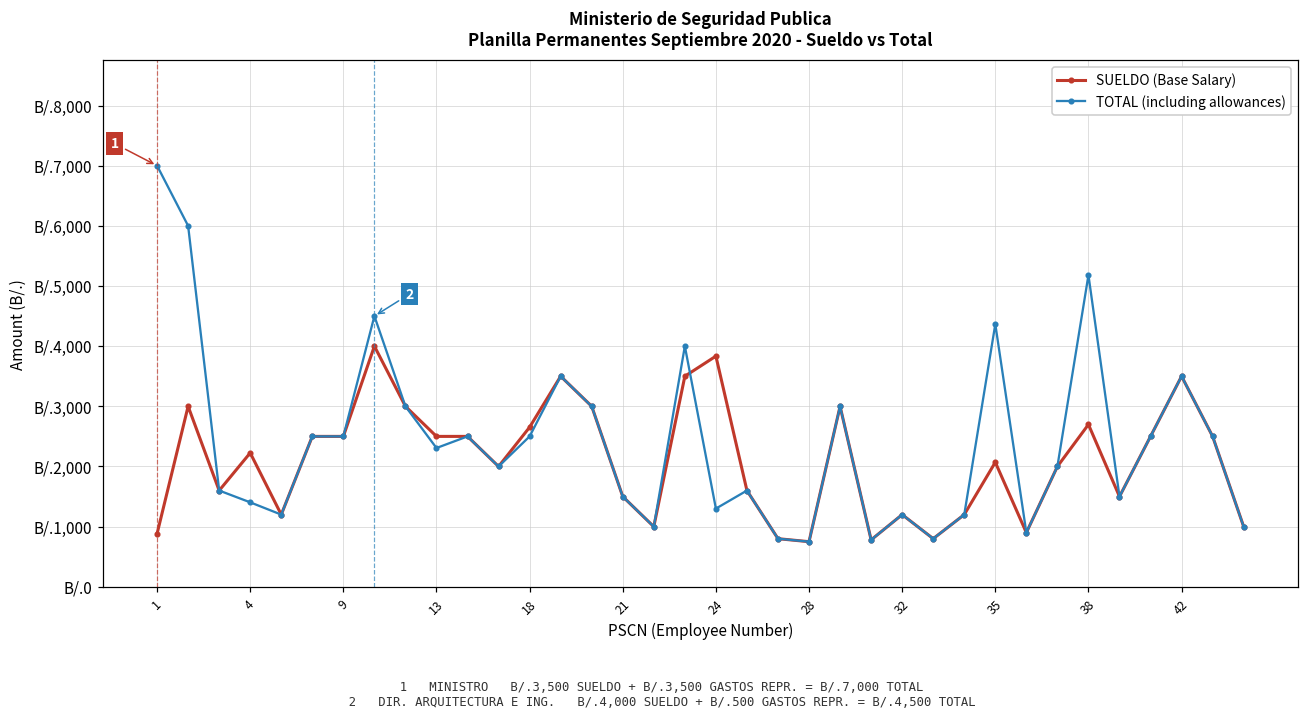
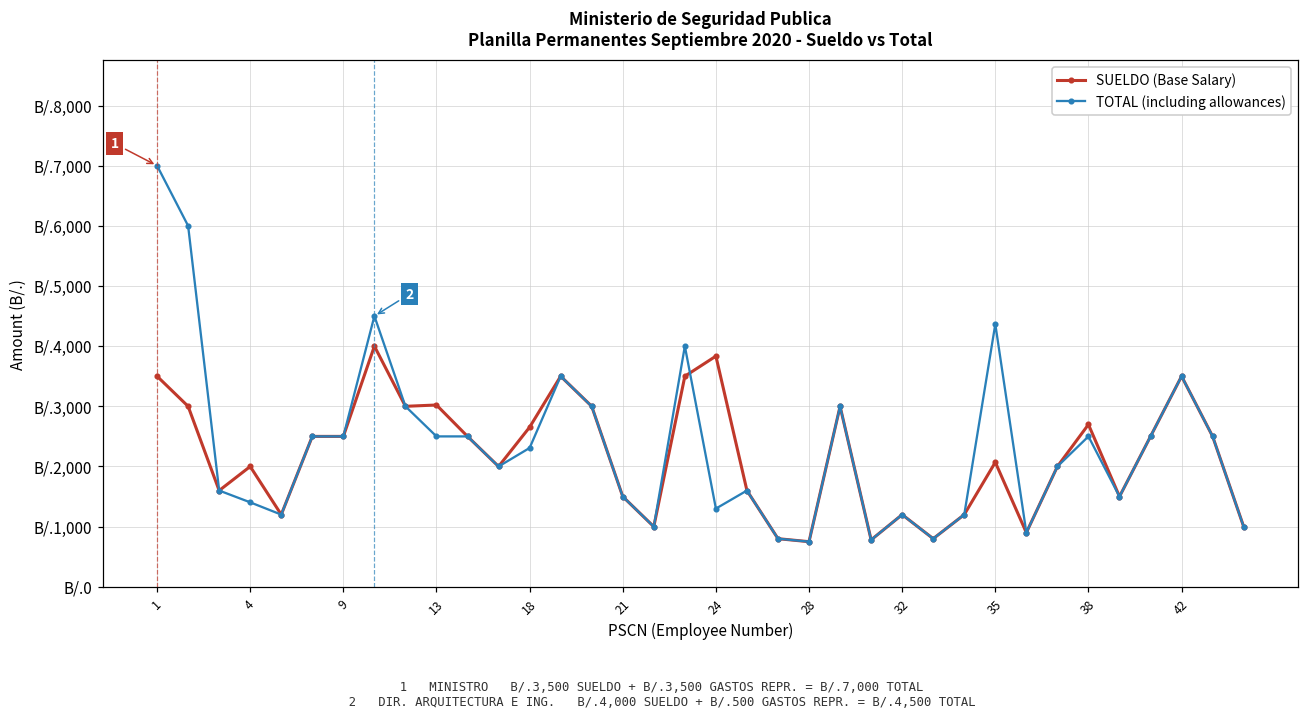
  {
    "SUELDO (Base Salary)": {
-     "1": "B/.900",
-     "4": "B/.2,200",
-     "13": "B/.2,500",
+     "1": "B/.3,500",
+     "4": "B/.2,000",
+     "13": "B/.3,000",
      "18": "B/.2,700",
      "24": "B/.3,800",
      "35": "B/.2,100",
      "38": "B/.2,700"
    },
    "TOTAL (including allowances)": {
      "1": "B/.7,000",
      "4": "B/.1,400",
-     "13": "B/.2,300",
-     "18": "B/.2,500",
+     "13": "B/.2,500",
+     "18": "B/.2,300",
      "24": "B/.1,300",
      "35": "B/.4,400",
-     "38": "B/.5,200"
+     "38": "B/.2,500"
    }
  }
